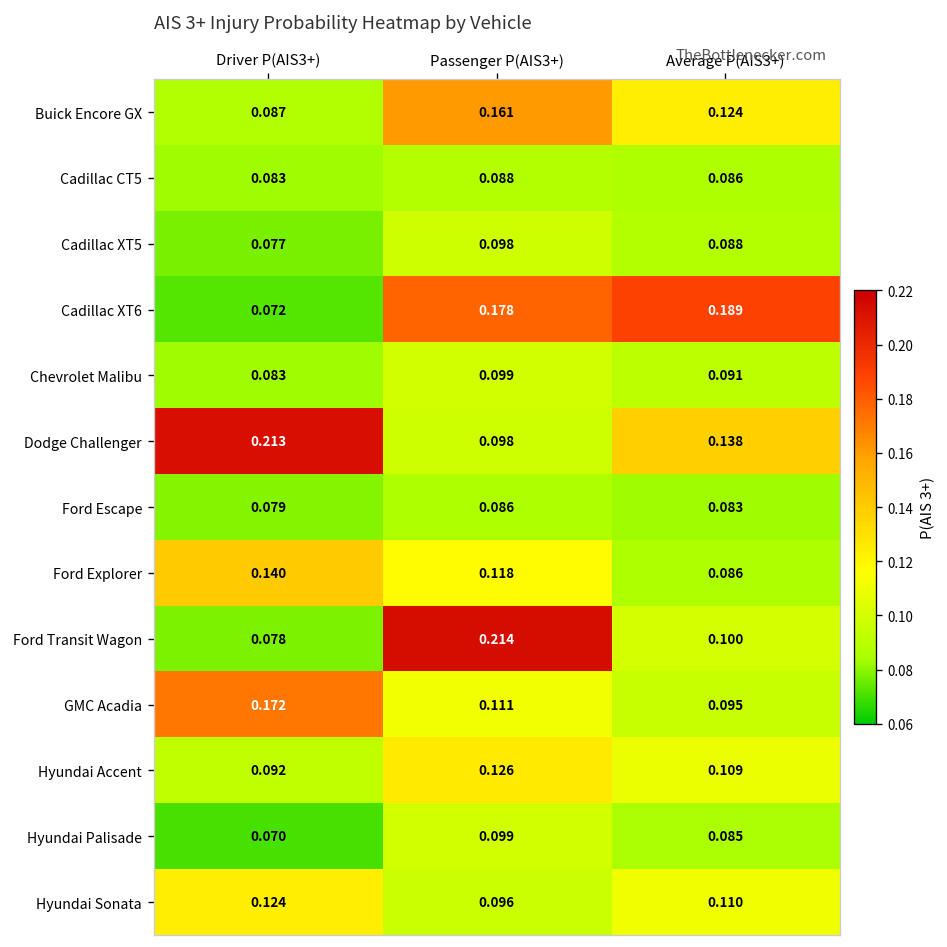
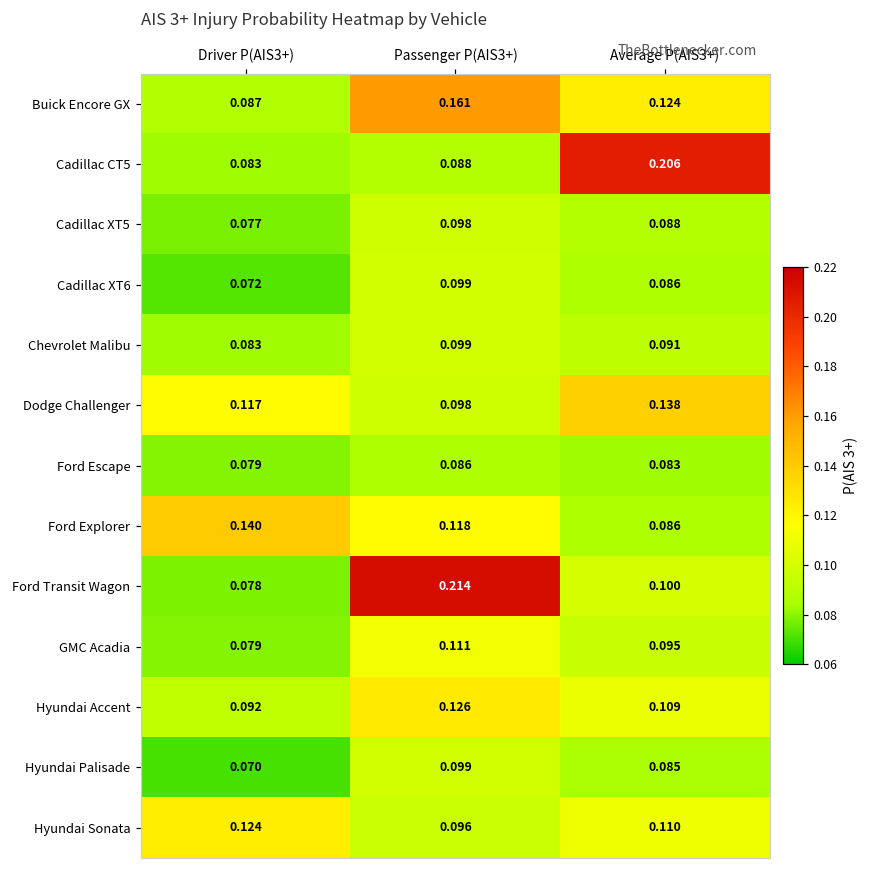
  {
    "Buick Encore GX": {
      "Driver P(AIS3+)": 0.087,
      "Passenger P(AIS3+)": 0.161,
      "Average P(AIS3+)": 0.124
    },
    "Cadillac CT5": {
      "Driver P(AIS3+)": 0.083,
      "Passenger P(AIS3+)": 0.088,
-     "Average P(AIS3+)": 0.086
+     "Average P(AIS3+)": 0.206
    },
    "Cadillac XT5": {
      "Driver P(AIS3+)": 0.077,
      "Passenger P(AIS3+)": 0.098,
      "Average P(AIS3+)": 0.088
    },
    "Cadillac XT6": {
      "Driver P(AIS3+)": 0.072,
-     "Passenger P(AIS3+)": 0.178,
-     "Average P(AIS3+)": 0.189
+     "Passenger P(AIS3+)": 0.099,
+     "Average P(AIS3+)": 0.086
    },
    "Chevrolet Malibu": {
      "Driver P(AIS3+)": 0.083,
      "Passenger P(AIS3+)": 0.099,
      "Average P(AIS3+)": 0.091
    },
    "Dodge Challenger": {
-     "Driver P(AIS3+)": 0.213,
+     "Driver P(AIS3+)": 0.117,
      "Passenger P(AIS3+)": 0.098,
      "Average P(AIS3+)": 0.138
    },
    "Ford Escape": {
      "Driver P(AIS3+)": 0.079,
      "Passenger P(AIS3+)": 0.086,
      "Average P(AIS3+)": 0.083
    },
    "Ford Explorer": {
      "Driver P(AIS3+)": 0.140,
      "Passenger P(AIS3+)": 0.118,
      "Average P(AIS3+)": 0.086
    },
    "Ford Transit Wagon": {
      "Driver P(AIS3+)": 0.078,
      "Passenger P(AIS3+)": 0.214,
      "Average P(AIS3+)": 0.100
    },
    "GMC Acadia": {
-     "Driver P(AIS3+)": 0.172,
+     "Driver P(AIS3+)": 0.079,
      "Passenger P(AIS3+)": 0.111,
      "Average P(AIS3+)": 0.095
    },
    "Hyundai Accent": {
      "Driver P(AIS3+)": 0.092,
      "Passenger P(AIS3+)": 0.126,
      "Average P(AIS3+)": 0.109
    },
    "Hyundai Palisade": {
      "Driver P(AIS3+)": 0.070,
      "Passenger P(AIS3+)": 0.099,
      "Average P(AIS3+)": 0.085
    },
    "Hyundai Sonata": {
      "Driver P(AIS3+)": 0.124,
      "Passenger P(AIS3+)": 0.096,
      "Average P(AIS3+)": 0.110
    }
  }
